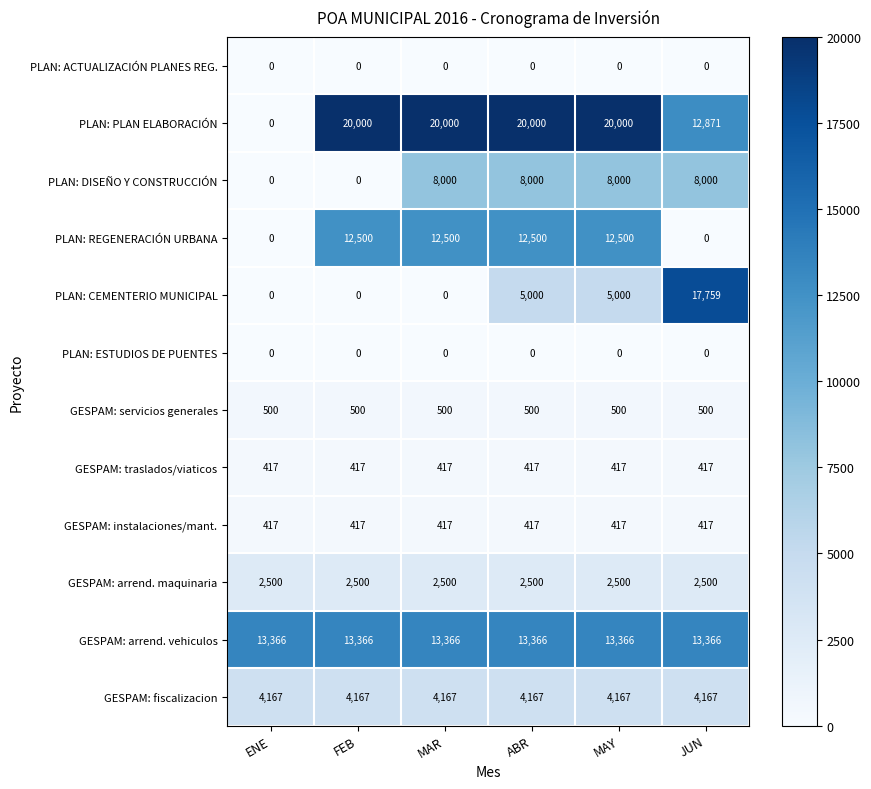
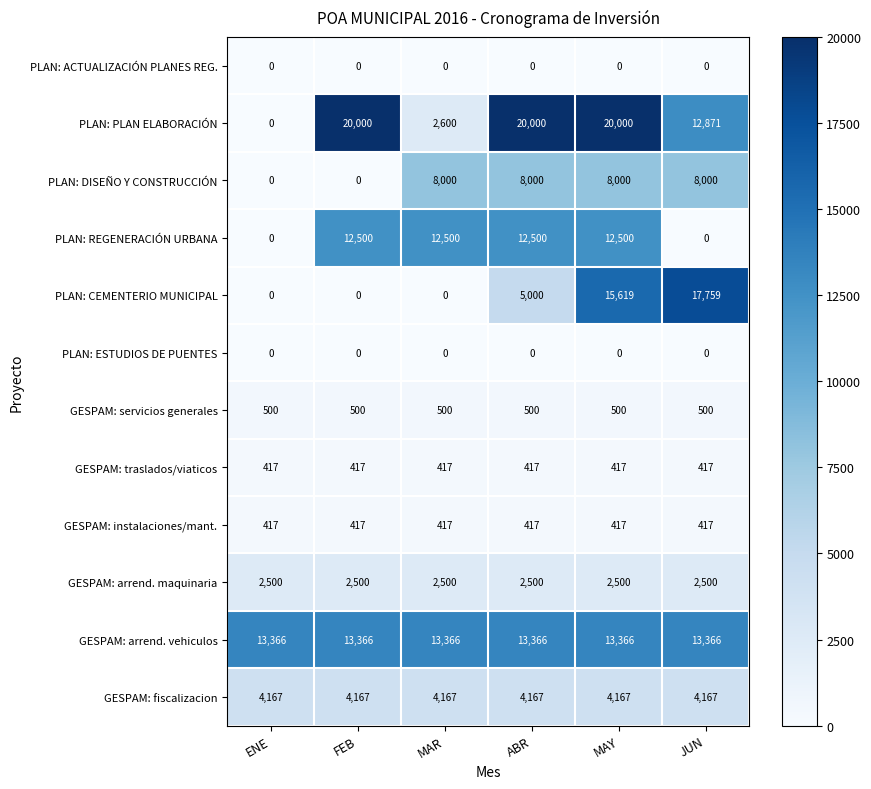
  {
    "PLAN: ACTUALIZACIÓN PLANES REG.": {
      "ENE": "0",
      "FEB": "0",
      "MAR": "0",
      "ABR": "0",
      "MAY": "0",
      "JUN": "0"
    },
    "PLAN: PLAN ELABORACIÓN": {
      "ENE": "0",
      "FEB": "20,000",
-     "MAR": "20,000",
+     "MAR": "2,600",
      "ABR": "20,000",
      "MAY": "20,000",
      "JUN": "12,871"
    },
    "PLAN: DISEÑO Y CONSTRUCCIÓN": {
      "ENE": "0",
      "FEB": "0",
      "MAR": "8,000",
      "ABR": "8,000",
      "MAY": "8,000",
      "JUN": "8,000"
    },
    "PLAN: REGENERACIÓN URBANA": {
      "ENE": "0",
      "FEB": "12,500",
      "MAR": "12,500",
      "ABR": "12,500",
      "MAY": "12,500",
      "JUN": "0"
    },
    "PLAN: CEMENTERIO MUNICIPAL": {
      "ENE": "0",
      "FEB": "0",
      "MAR": "0",
      "ABR": "5,000",
-     "MAY": "5,000",
+     "MAY": "15,619",
      "JUN": "17,759"
    },
    "PLAN: ESTUDIOS DE PUENTES": {
      "ENE": "0",
      "FEB": "0",
      "MAR": "0",
      "ABR": "0",
      "MAY": "0",
      "JUN": "0"
    },
    "GESPAM: servicios generales": {
      "ENE": "500",
      "FEB": "500",
      "MAR": "500",
      "ABR": "500",
      "MAY": "500",
      "JUN": "500"
    },
    "GESPAM: traslados/viaticos": {
      "ENE": "417",
      "FEB": "417",
      "MAR": "417",
      "ABR": "417",
      "MAY": "417",
      "JUN": "417"
    },
    "GESPAM: instalaciones/mant.": {
      "ENE": "417",
      "FEB": "417",
      "MAR": "417",
      "ABR": "417",
      "MAY": "417",
      "JUN": "417"
    },
    "GESPAM: arrend. maquinaria": {
      "ENE": "2,500",
      "FEB": "2,500",
      "MAR": "2,500",
      "ABR": "2,500",
      "MAY": "2,500",
      "JUN": "2,500"
    },
    "GESPAM: arrend. vehiculos": {
      "ENE": "13,366",
      "FEB": "13,366",
      "MAR": "13,366",
      "ABR": "13,366",
      "MAY": "13,366",
      "JUN": "13,366"
    },
    "GESPAM: fiscalizacion": {
      "ENE": "4,167",
      "FEB": "4,167",
      "MAR": "4,167",
      "ABR": "4,167",
      "MAY": "4,167",
      "JUN": "4,167"
    }
  }
